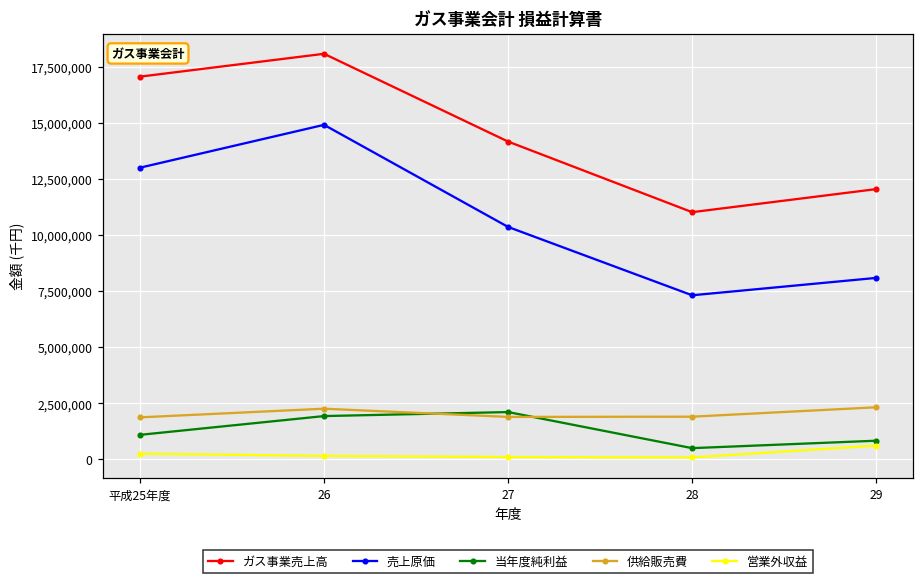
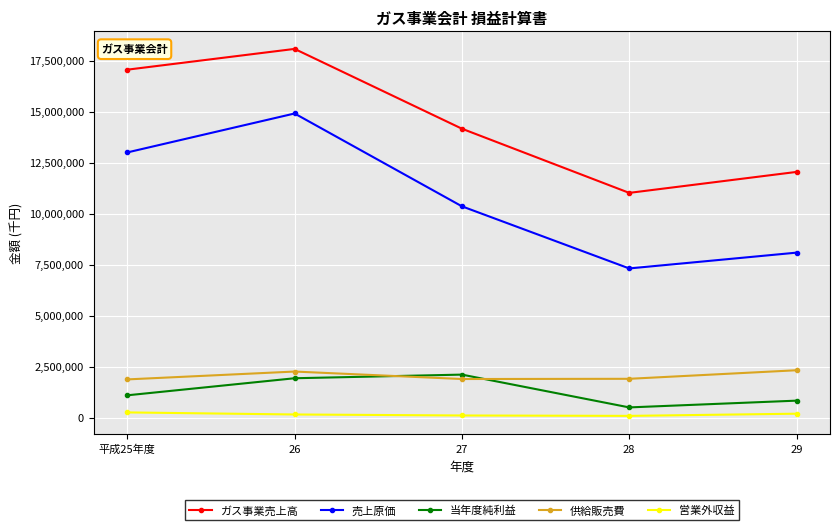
  {
    "ガス事業売上高": {
      "平成25年度": "17,100,000",
      "26": "18,100,000",
      "27": "14,200,000",
      "28": "11,000,000",
      "29": "12,000,000"
    },
    "売上原価": {
      "平成25年度": "13,000,000",
      "26": "14,900,000",
      "27": "10,400,000",
      "28": "7,300,000",
      "29": "8,100,000"
    },
    "当年度純利益": {
      "平成25年度": "1,100,000",
      "26": "1,900,000",
      "27": "2,100,000",
      "28": "500,000",
      "29": "800,000"
    },
    "供給販売費": {
      "平成25年度": "1,900,000",
      "26": "2,300,000",
      "27": "1,900,000",
      "28": "1,900,000",
      "29": "2,300,000"
    },
    "営業外収益": {
      "平成25年度": "300,000",
      "26": "200,000",
      "27": "100,000",
      "28": "100,000",
-     "29": "600,000"
+     "29": "200,000"
    }
  }
